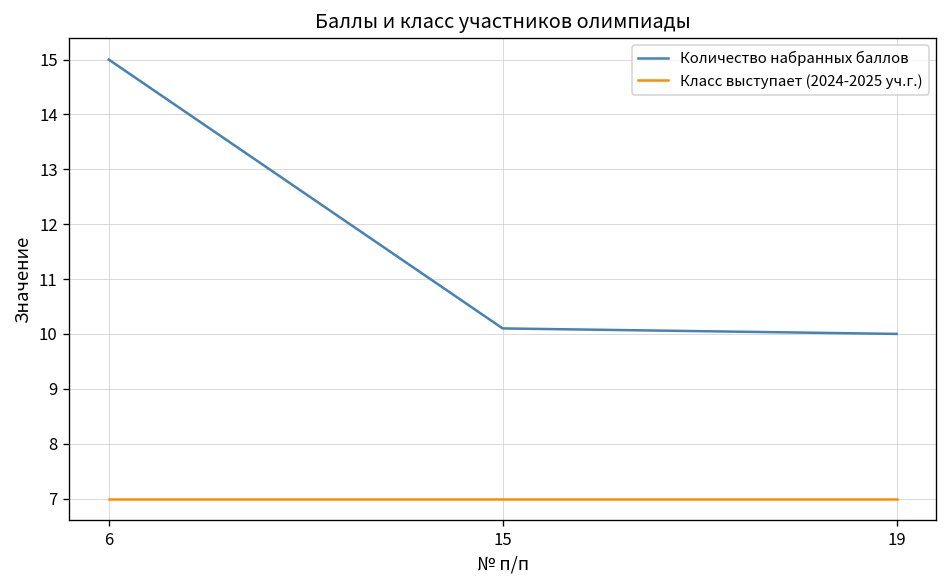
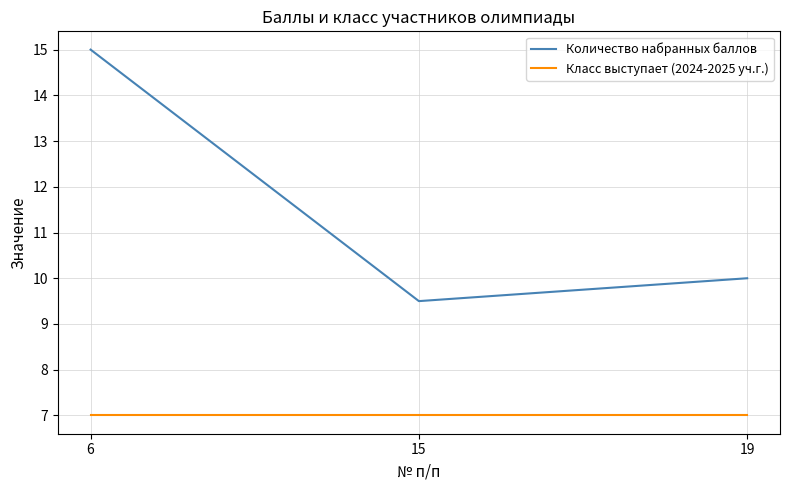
  {
    "Количество набранных баллов": {
      "6": 15.0,
-     "15": 10.1,
+     "15": 9.5,
      "19": 10.0
    },
    "Класс выступает (2024-2025 уч.г.)": {
      "6": 7.0,
      "15": 7.0,
      "19": 7.0
    }
  }
